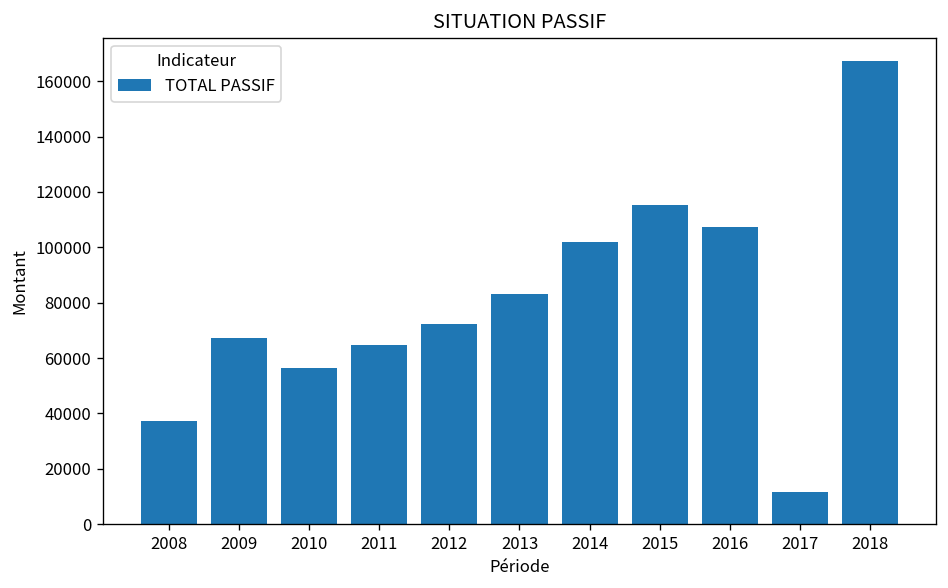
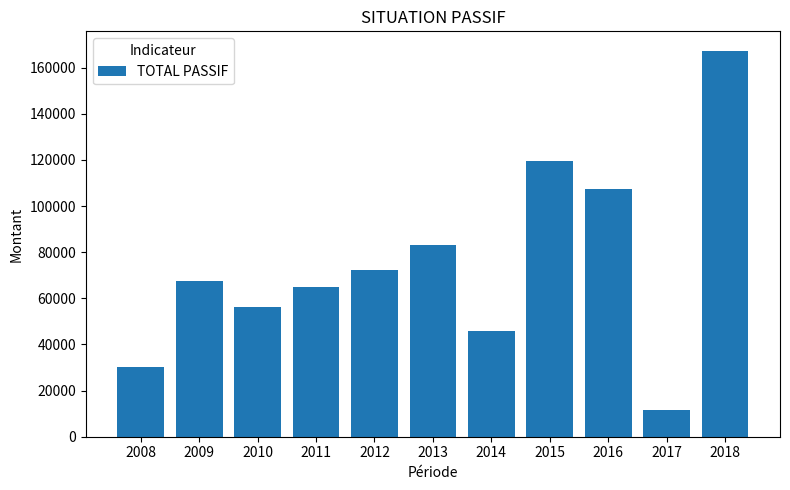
  {
-   "2008": 37000,
+   "2008": 30000,
    "2009": 67000,
    "2010": 56000,
    "2011": 65000,
    "2012": 72000,
    "2013": 83000,
-   "2014": 102000,
-   "2015": 115000,
+   "2014": 46000,
+   "2015": 119000,
    "2016": 107000,
    "2017": 11000,
    "2018": 167000
  }
